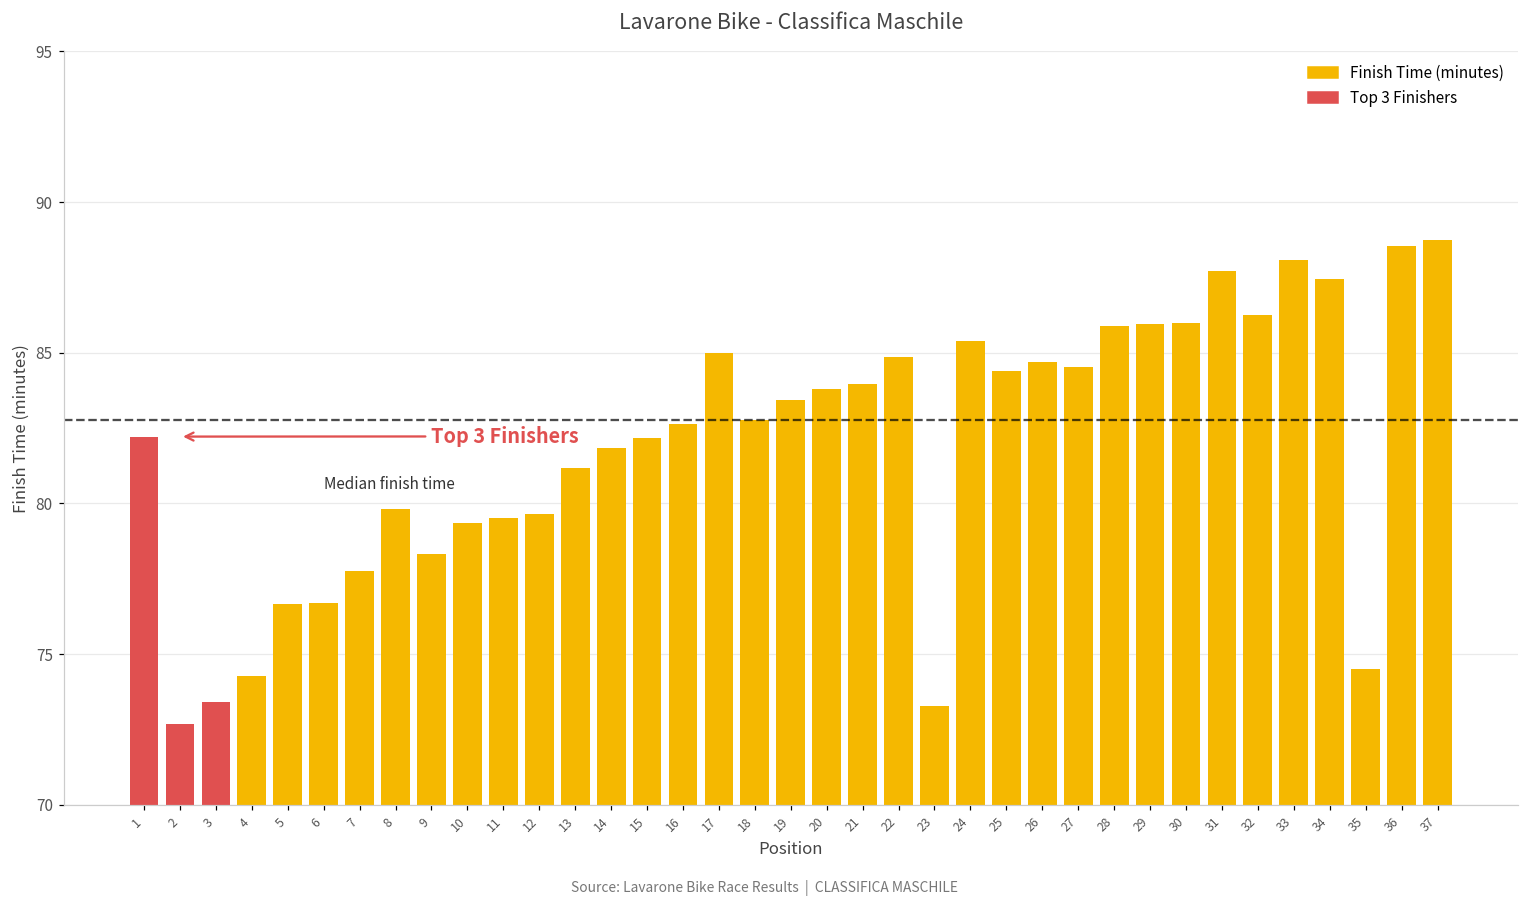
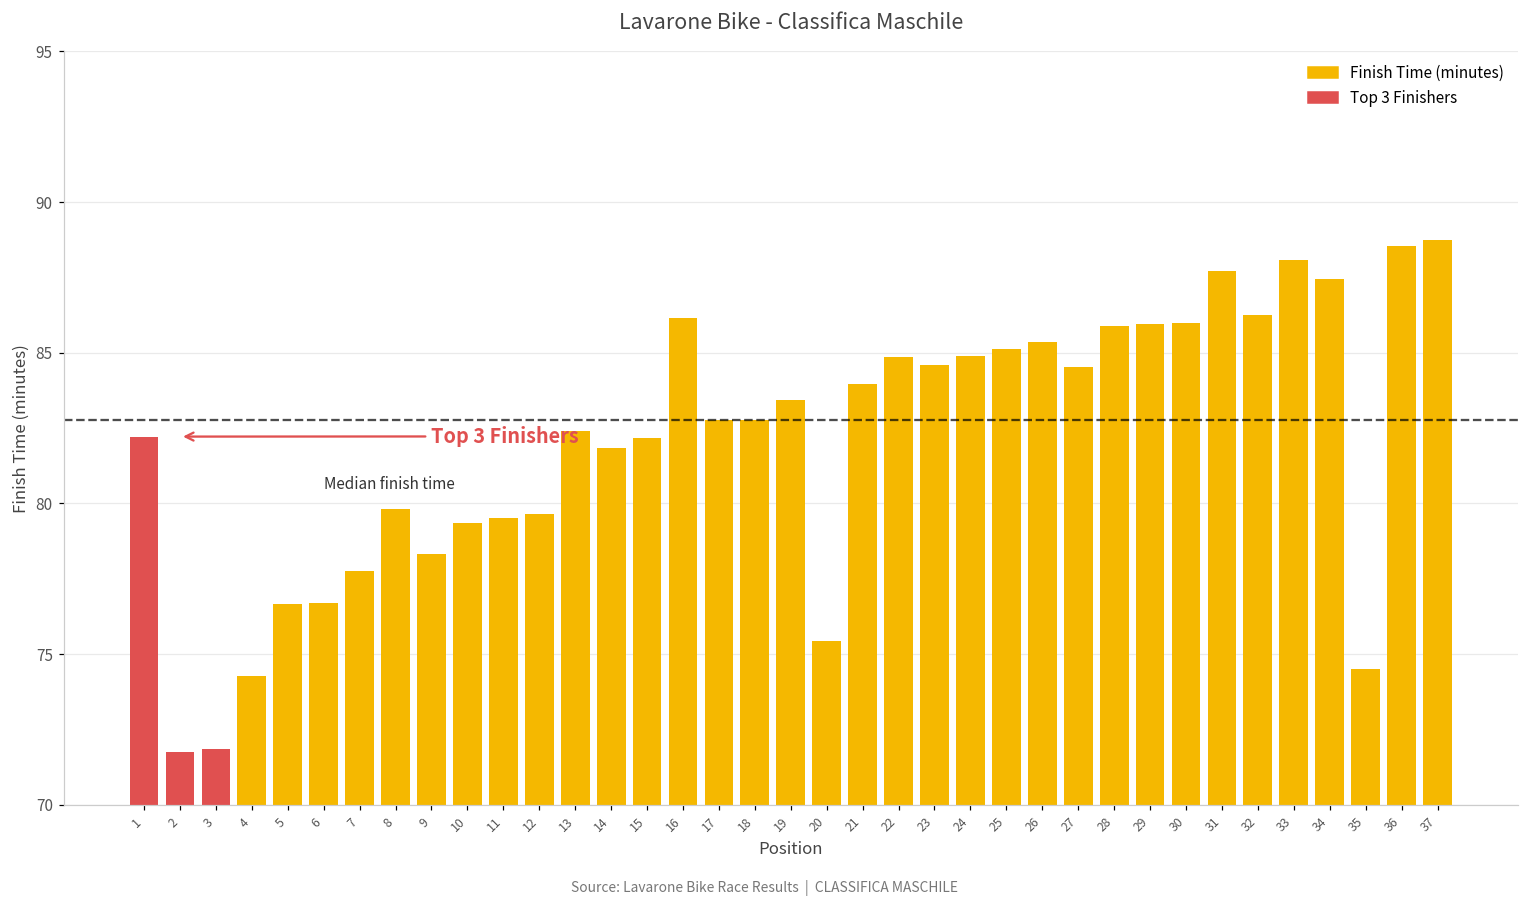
  {
    "1": 82.2,
-   "2": 72.7,
-   "3": 73.4,
+   "2": 71.8,
+   "3": 71.8,
    "4": 74.3,
    "5": 76.7,
    "6": 76.7,
    "7": 77.7,
    "8": 79.8,
    "9": 78.3,
    "10": 79.3,
    "11": 79.5,
    "12": 79.6,
-   "13": 81.2,
+   "13": 82.4,
    "14": 81.8,
    "15": 82.2,
-   "16": 82.6,
-   "17": 85.0,
+   "16": 86.1,
+   "17": 82.8,
    "18": 82.8,
    "19": 83.4,
-   "20": 83.8,
+   "20": 75.4,
    "21": 84.0,
    "22": 84.9,
-   "23": 73.3,
-   "24": 85.4,
-   "25": 84.4,
-   "26": 84.7,
+   "23": 84.6,
+   "24": 84.9,
+   "25": 85.1,
+   "26": 85.4,
    "27": 84.5,
    "28": 85.9,
    "29": 85.9,
    "30": 86.0,
    "31": 87.7,
    "32": 86.3,
    "33": 88.1,
    "34": 87.5,
    "35": 74.5,
    "36": 88.5,
    "37": 88.7
  }
